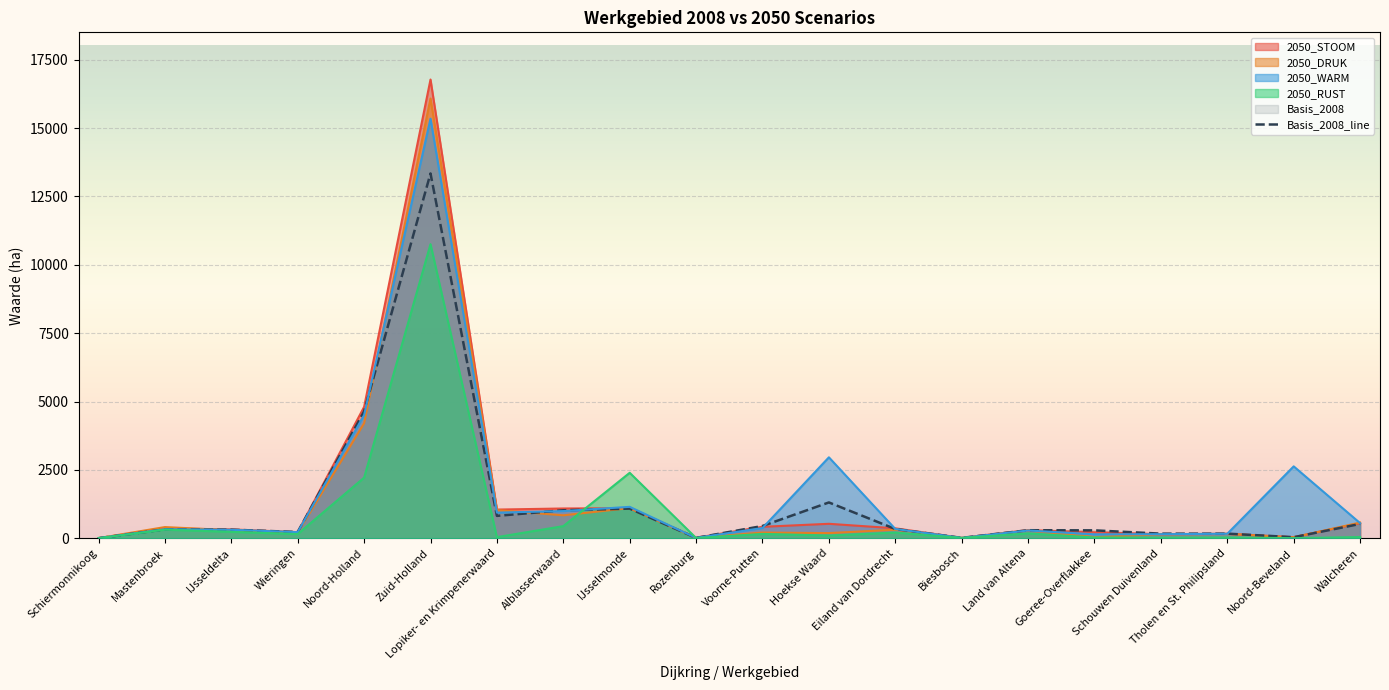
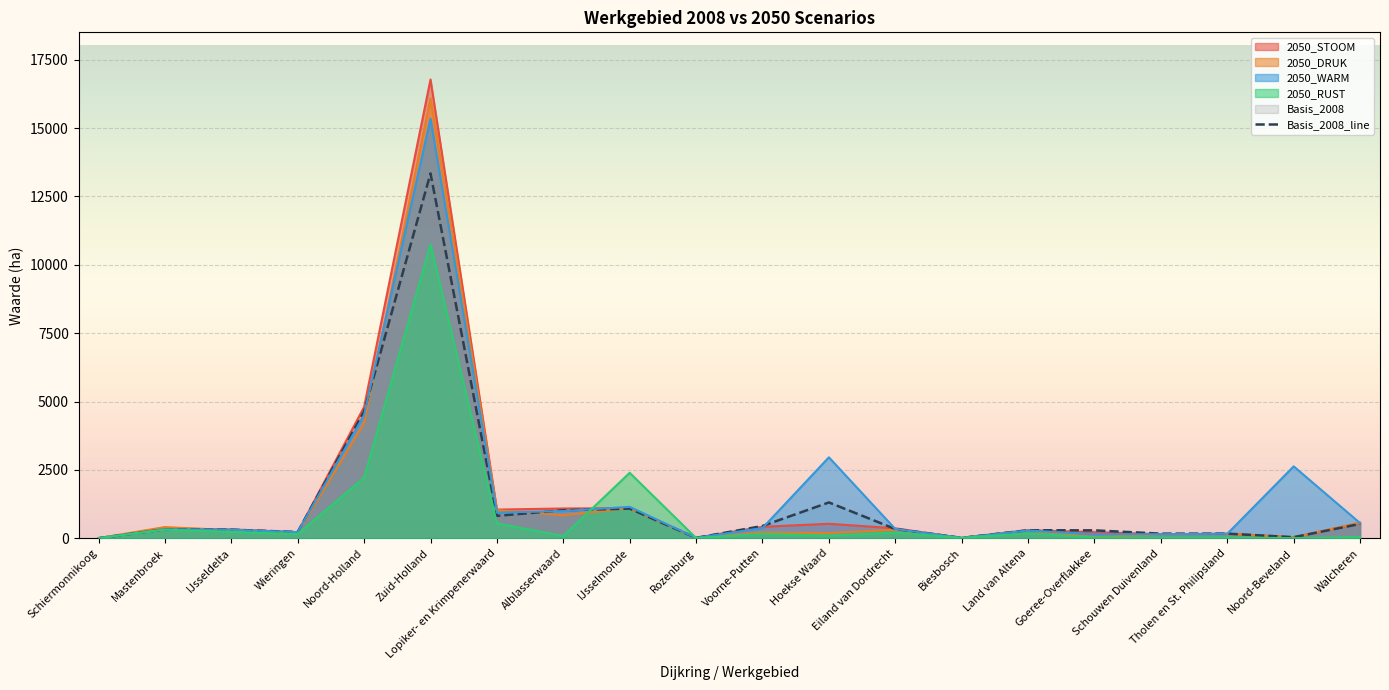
  {
    "2050_WARM": {
      "Noord-Holland": 4500,
      "Zuid-Holland": 15300,
      "Hoekse Waard": 3000,
      "Noord-Beveland": 2600
    },
    "2050_RUST": {
      "Noord-Holland": 2200,
      "Zuid-Holland": 10800,
-     "Lopiker- en Krimpenerwaard": 0,
-     "Alblasserwaard": 400,
+     "Lopiker- en Krimpenerwaard": 500,
+     "Alblasserwaard": 100,
      "IJsselmonde": 2400,
      "Eiland van Dordrecht": 200,
      "Land van Altena": 200,
      "Schouwen Duivenland": 0,
      "Tholen en St. Philipsland": 0,
      "Walcheren": 0
    },
    "Basis_2008": {
      "Noord-Holland": 4600,
      "Zuid-Holland": 13300,
      "Lopiker- en Krimpenerwaard": 800,
      "Hoekse Waard": 1300
    }
  }
